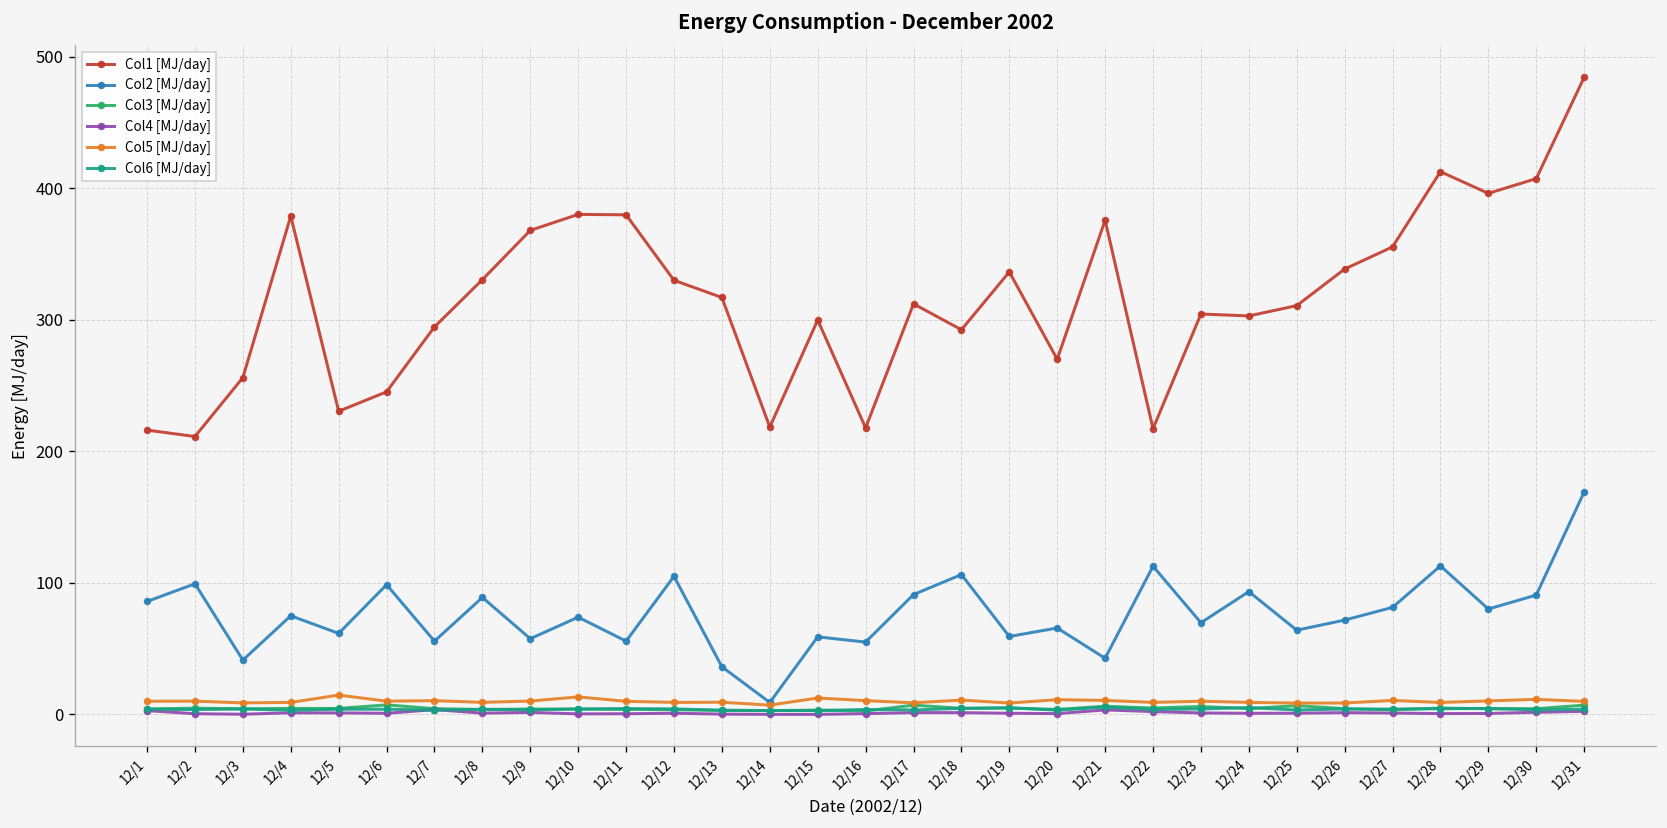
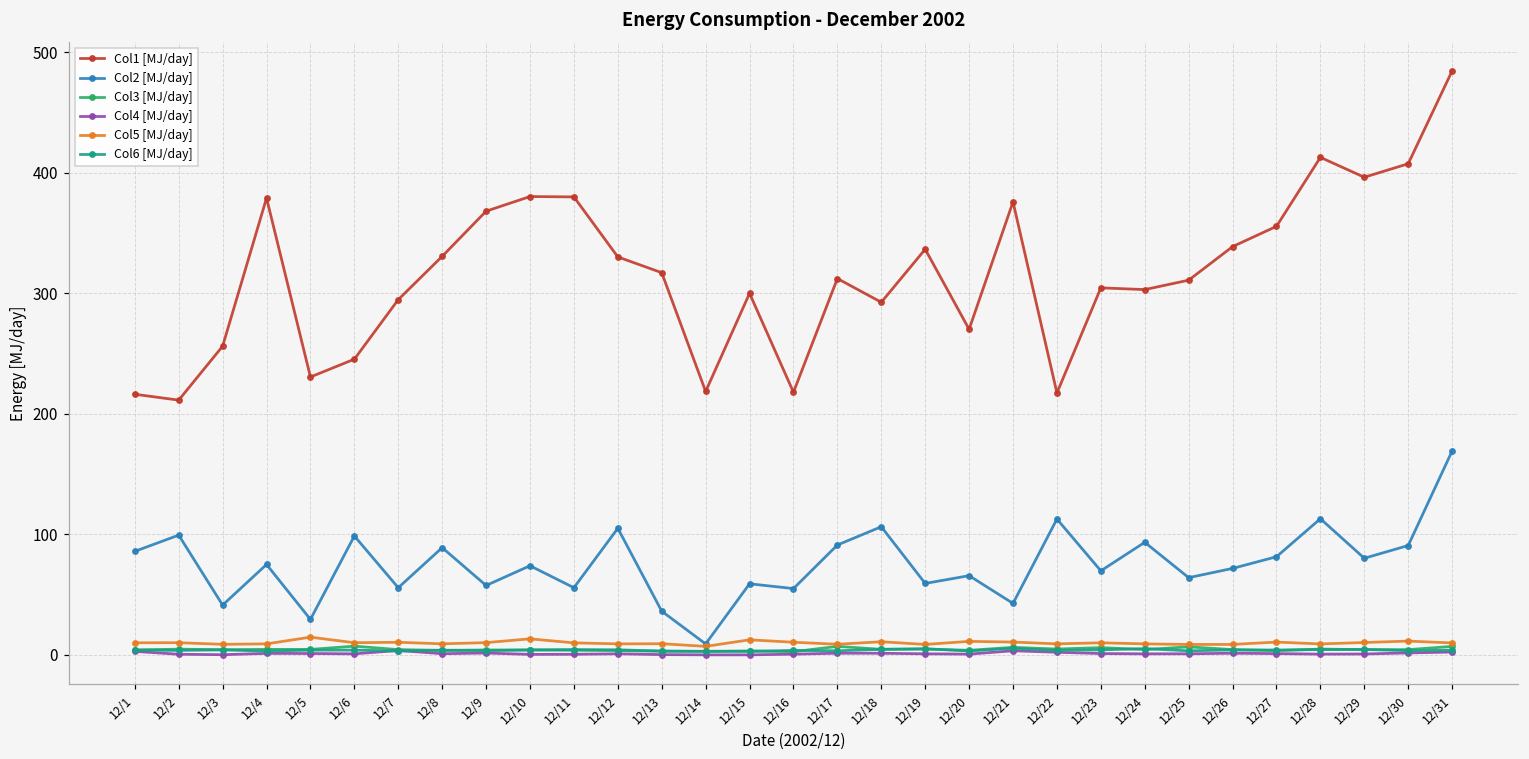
  {
    "Col1 [MJ/day]": {
      "12/1": 216,
      "12/2": 211,
      "12/3": 256,
      "12/4": 379,
      "12/5": 231,
      "12/6": 245,
      "12/7": 295,
      "12/8": 331,
      "12/9": 368,
      "12/10": 380,
      "12/11": 380,
      "12/12": 330,
      "12/13": 317,
      "12/14": 219,
      "12/15": 300,
      "12/16": 218,
      "12/17": 312,
      "12/18": 293,
      "12/19": 337,
      "12/20": 270,
      "12/21": 376,
      "12/22": 217,
      "12/23": 304,
      "12/24": 303,
      "12/25": 311,
      "12/26": 339,
      "12/27": 356,
      "12/28": 413,
      "12/29": 396,
      "12/30": 407,
      "12/31": 485
    },
    "Col2 [MJ/day]": {
      "12/1": 86,
      "12/2": 99,
      "12/3": 41,
      "12/4": 75,
-     "12/5": 62,
+     "12/5": 29,
      "12/6": 99,
      "12/7": 56,
      "12/8": 89,
      "12/9": 58,
      "12/10": 74,
      "12/11": 56,
      "12/12": 105,
      "12/13": 36,
      "12/15": 59,
      "12/16": 55,
      "12/17": 91,
      "12/18": 106,
      "12/19": 59,
      "12/20": 66,
      "12/21": 43,
      "12/22": 113,
      "12/23": 70,
      "12/24": 93,
      "12/25": 64,
      "12/26": 72,
      "12/27": 81,
      "12/28": 113,
      "12/29": 80,
      "12/30": 91,
      "12/31": 169
    },
    "Col4 [MJ/day]": {
      "12/2": 0,
      "12/3": 0,
      "12/5": 1,
      "12/6": 1,
      "12/8": 1,
      "12/10": 0,
      "12/11": 0,
      "12/12": 1,
      "12/13": 0,
      "12/14": 0,
      "12/15": 0,
      "12/18": 1,
      "12/19": 1,
      "12/20": 1,
      "12/23": 1,
      "12/24": 1,
      "12/25": 1,
      "12/26": 1,
      "12/27": 1,
      "12/28": 1,
      "12/29": 1
    },
    "Col5 [MJ/day]": {
      "12/1": 10,
      "12/2": 10,
      "12/3": 9,
      "12/4": 9,
      "12/5": 15,
      "12/6": 10,
      "12/7": 10,
      "12/8": 9,
      "12/9": 10,
      "12/10": 13,
      "12/11": 10,
      "12/12": 9,
      "12/13": 9,
      "12/15": 12,
      "12/16": 10,
      "12/18": 11,
      "12/19": 9,
      "12/20": 11,
      "12/21": 11,
      "12/22": 9,
      "12/23": 10,
      "12/24": 9,
      "12/26": 9,
      "12/27": 11,
      "12/28": 9,
      "12/29": 10,
      "12/30": 11,
      "12/31": 10
    }
  }
